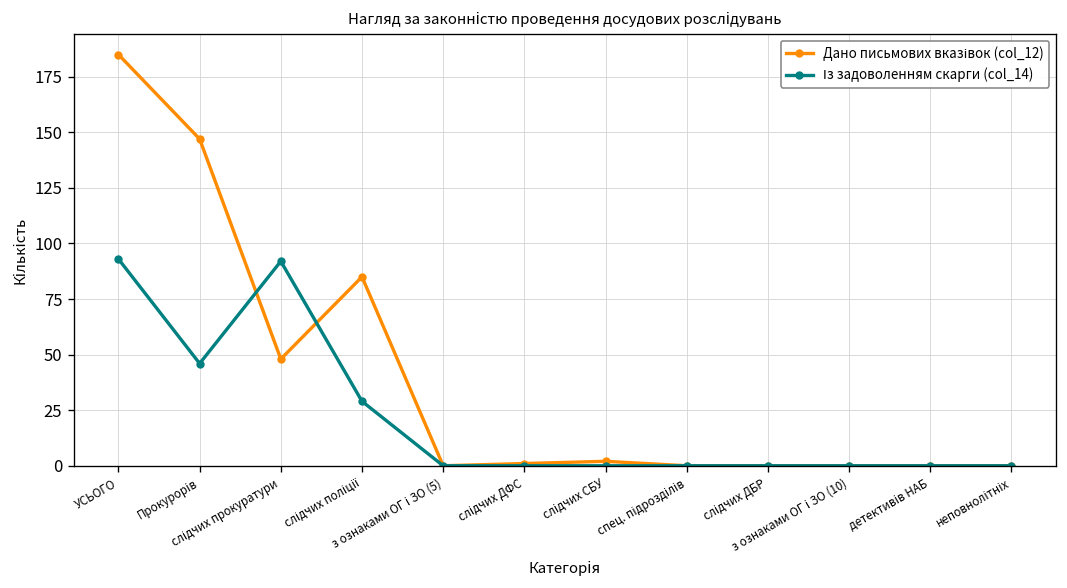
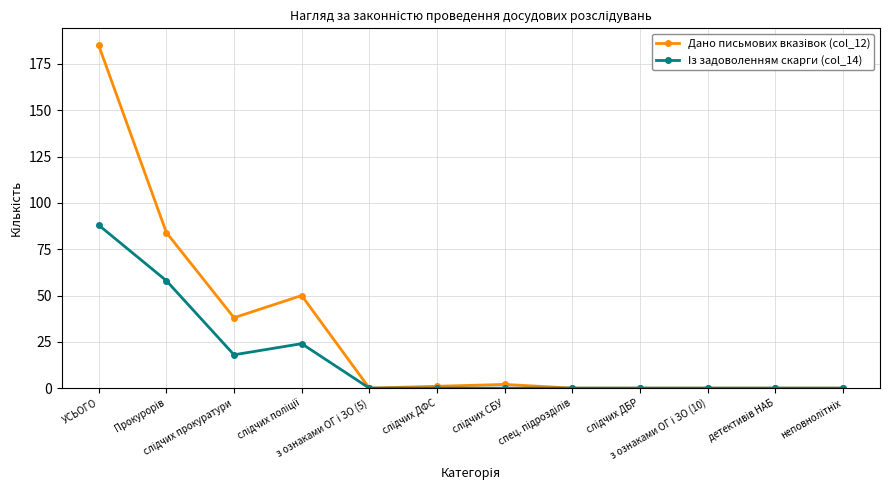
  {
    "Дано письмових вказівок (col_12)": {
      "УСЬОГО": 185,
-     "Прокурорів": 147,
-     "слідчих прокуратури": 48,
-     "слідчих поліції": 85,
+     "Прокурорів": 84,
+     "слідчих прокуратури": 38,
+     "слідчих поліції": 50,
      "слідчих СБУ": 2
    },
    "Із задоволенням скарги (col_14)": {
-     "УСЬОГО": 93,
-     "Прокурорів": 46,
-     "слідчих прокуратури": 92,
-     "слідчих поліції": 29,
+     "УСЬОГО": 88,
+     "Прокурорів": 58,
+     "слідчих прокуратури": 18,
+     "слідчих поліції": 24,
      "слідчих СБУ": 0
    }
  }
